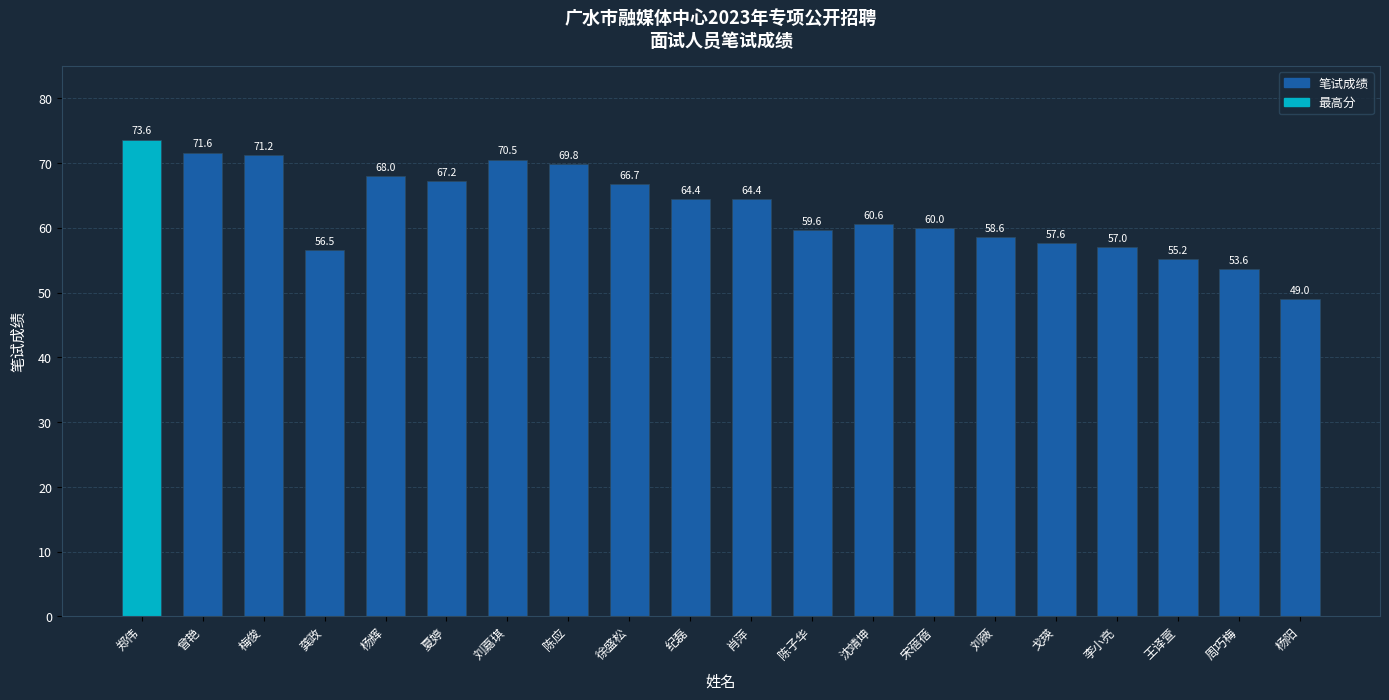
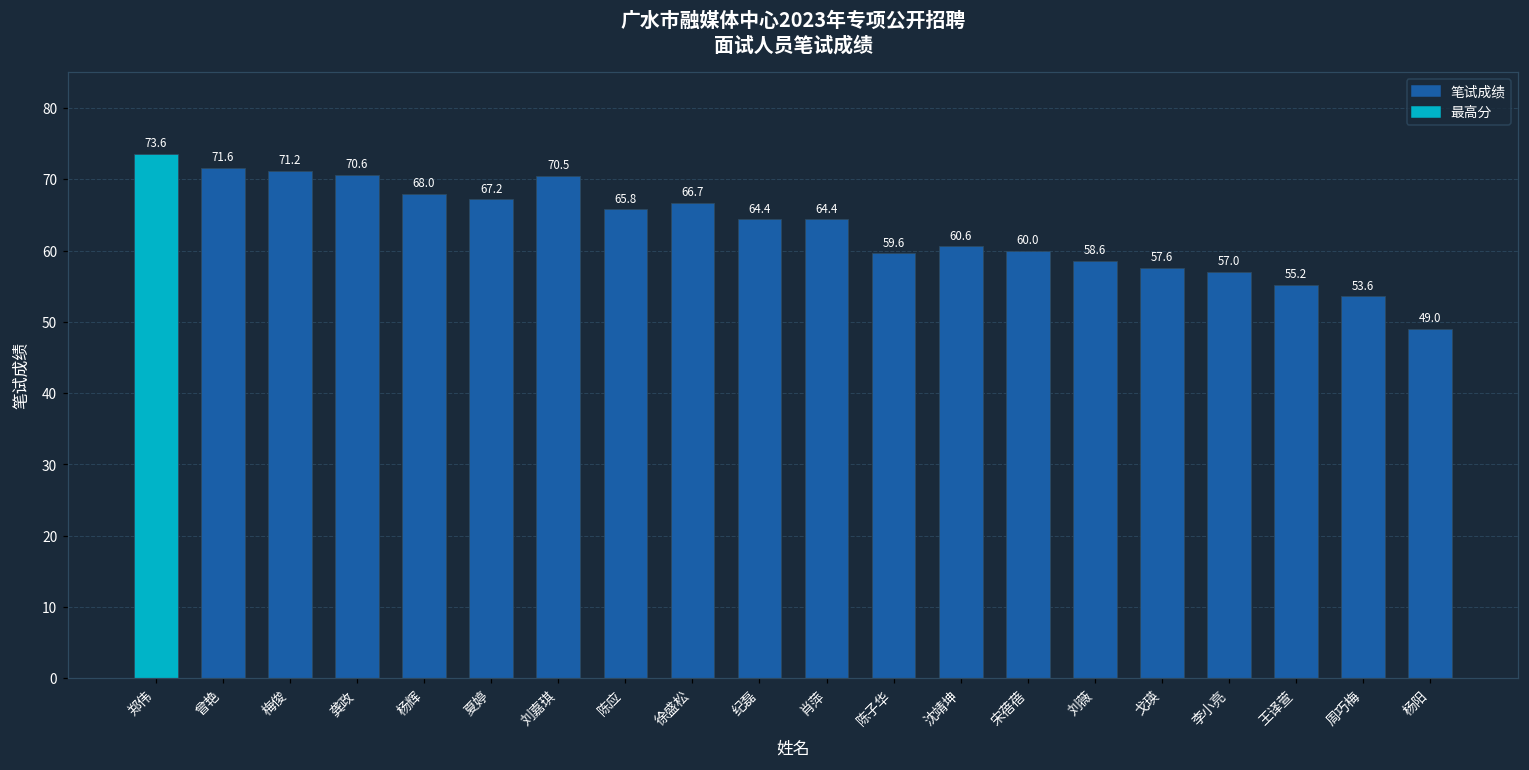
  {
    "郑伟": 73.6,
    "曾艳": 71.6,
    "梅俊": 71.2,
-   "龚政": 56.5,
+   "龚政": 70.6,
    "杨辉": 68.0,
    "夏婷": 67.2,
    "刘嘉琪": 70.5,
-   "陈应": 69.8,
+   "陈应": 65.8,
    "徐盛松": 66.7,
    "纪磊": 64.4,
    "肖萍": 64.4,
    "陈子华": 59.6,
    "沈靖坤": 60.6,
    "宋蓓蓓": 60.0,
    "刘薇": 58.6,
    "戈瑛": 57.6,
    "李小亮": 57.0,
    "王译萱": 55.2,
    "周巧梅": 53.6,
    "杨阳": 49.0
  }
